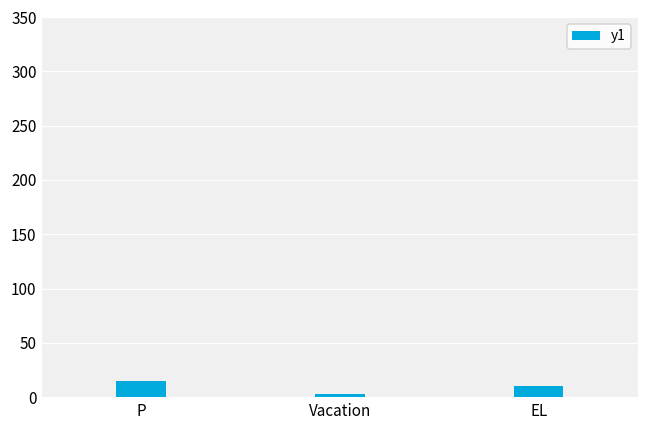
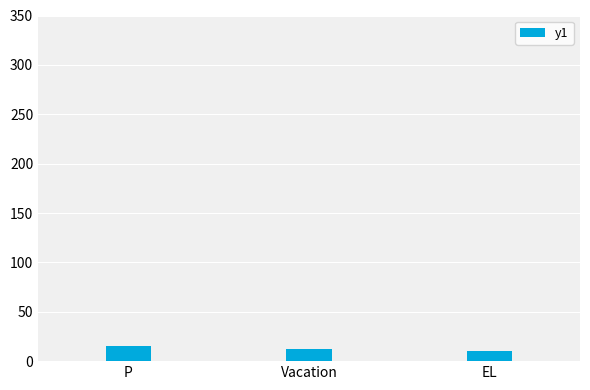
  {
    "P": 20,
-   "Vacation": 0,
+   "Vacation": 10,
    "EL": 10
  }
